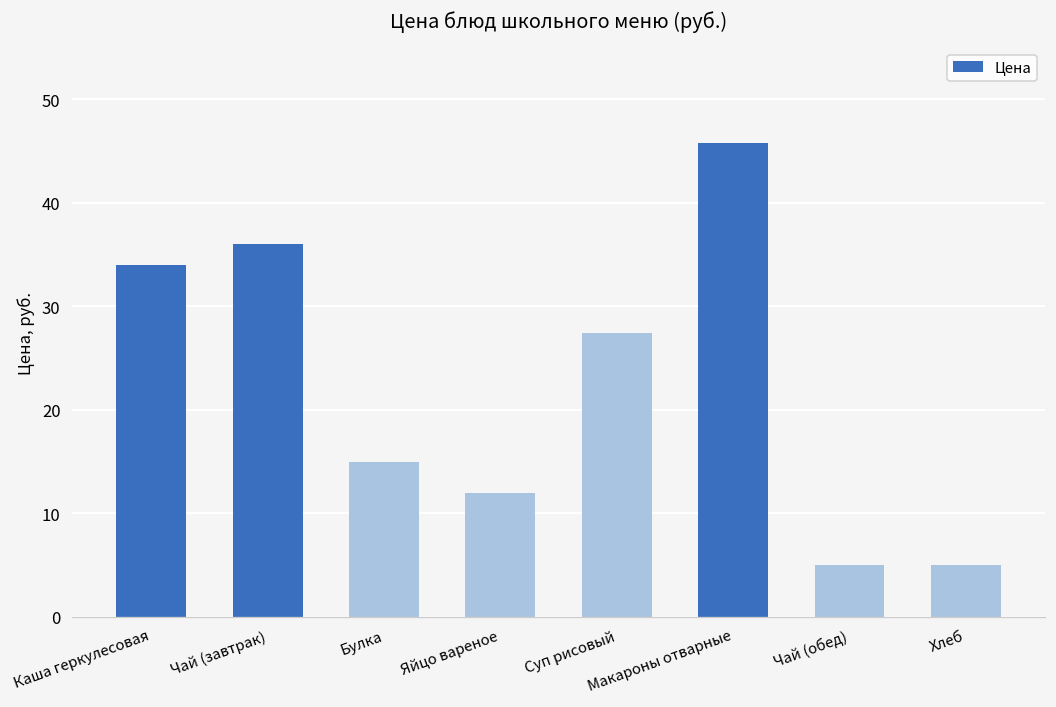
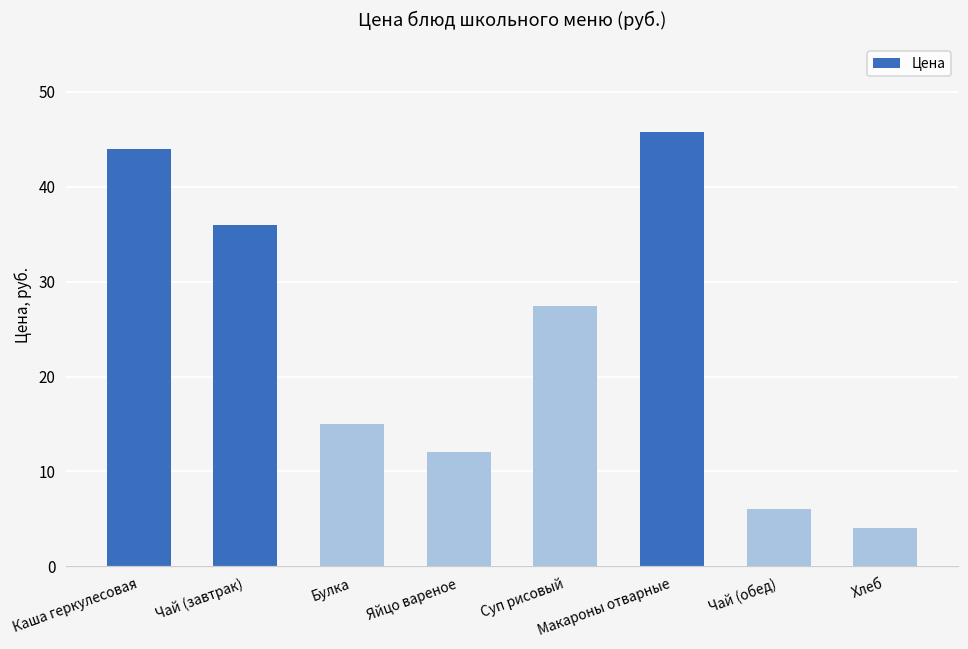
  {
-   "Каша геркулесовая": 34,
+   "Каша геркулесовая": 44,
    "Чай (завтрак)": 36,
    "Булка": 15,
    "Яйцо вареное": 12,
    "Суп рисовый": 27,
    "Макароны отварные": 46,
-   "Чай (обед)": 5,
-   "Хлеб": 5
+   "Чай (обед)": 6,
+   "Хлеб": 4
  }
